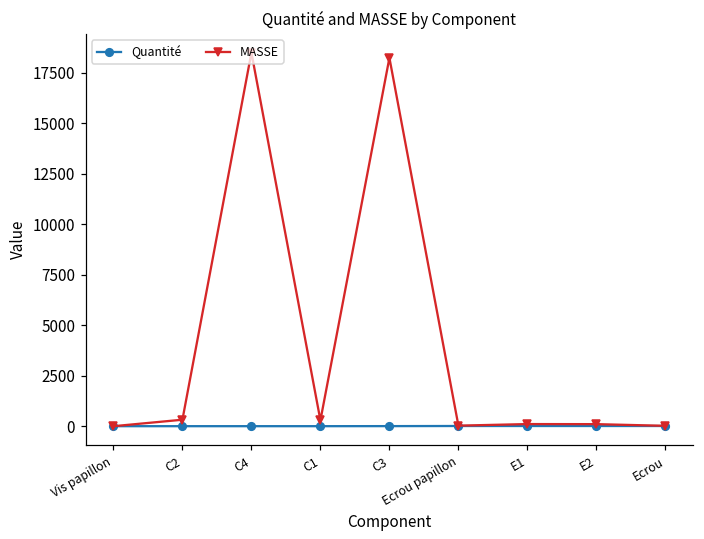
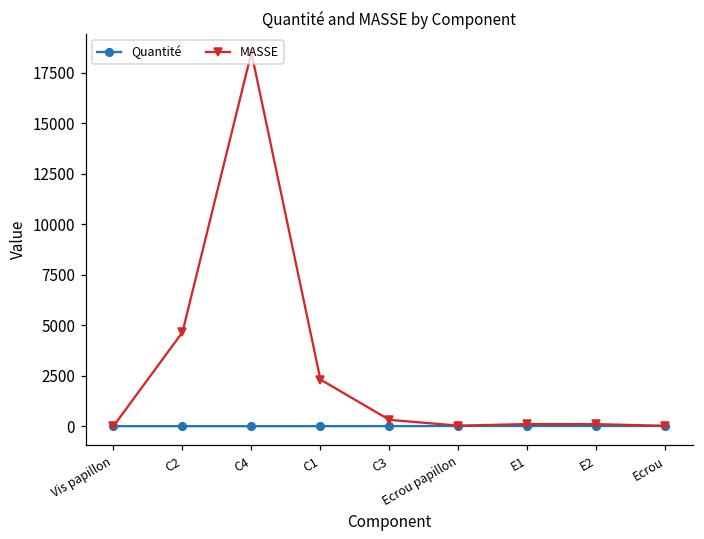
  {
    "Quantité": {
      "C2": 0,
      "C4": 0,
      "C1": 0,
      "C3": 0
    },
    "MASSE": {
-     "C2": 300,
-     "C1": 300,
-     "C3": 18200
+     "C2": 4700,
+     "C1": 2300,
+     "C3": 300
    }
  }
